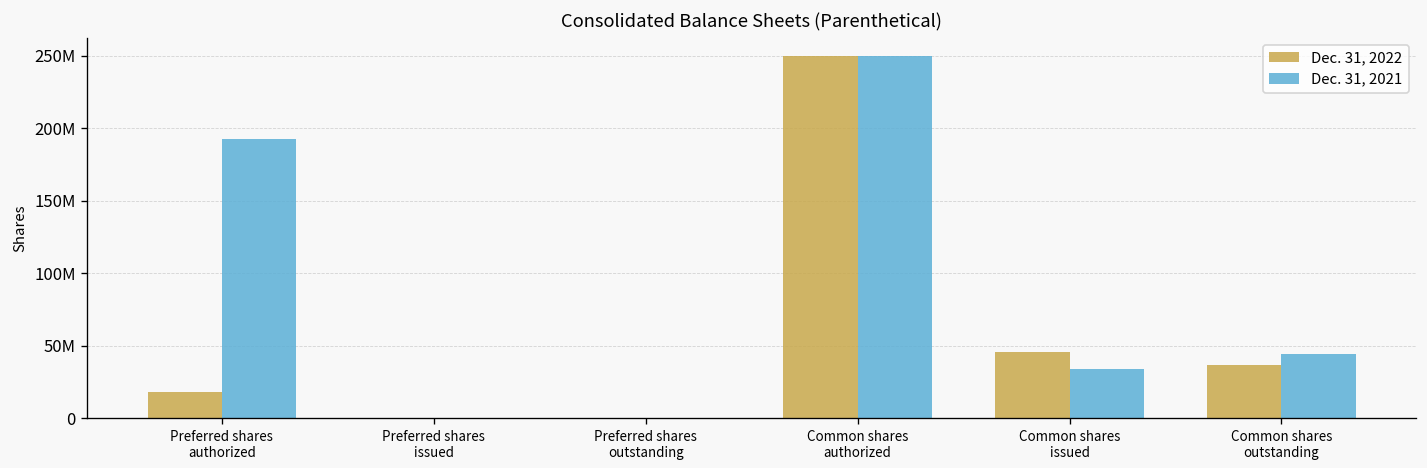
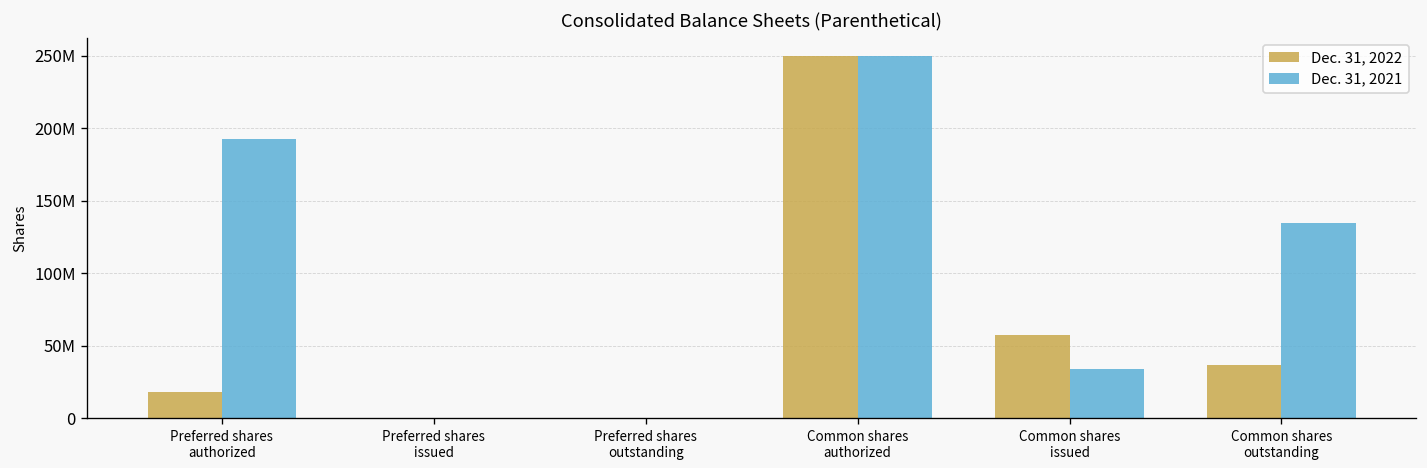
  {
    "Dec. 31, 2022": {
      "Preferred shares authorized": 18000000,
      "Preferred shares issued": 0,
      "Preferred shares outstanding": 0,
      "Common shares authorized": 250000000,
-     "Common shares issued": 46000000,
+     "Common shares issued": 58000000,
      "Common shares outstanding": 37000000
    },
    "Dec. 31, 2021": {
      "Preferred shares authorized": 192000000,
      "Preferred shares issued": 0,
      "Preferred shares outstanding": 0,
      "Common shares authorized": 250000000,
      "Common shares issued": 34000000,
-     "Common shares outstanding": 45000000
+     "Common shares outstanding": 135000000
    }
  }
